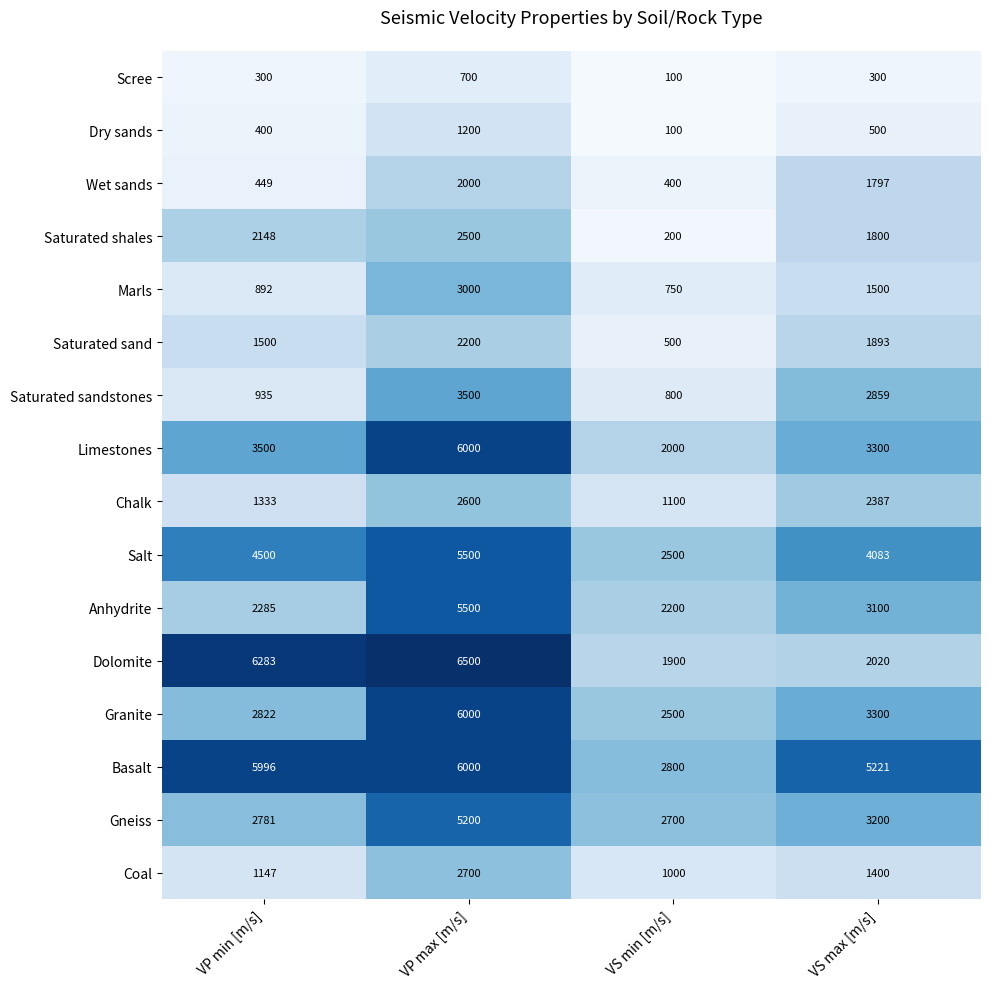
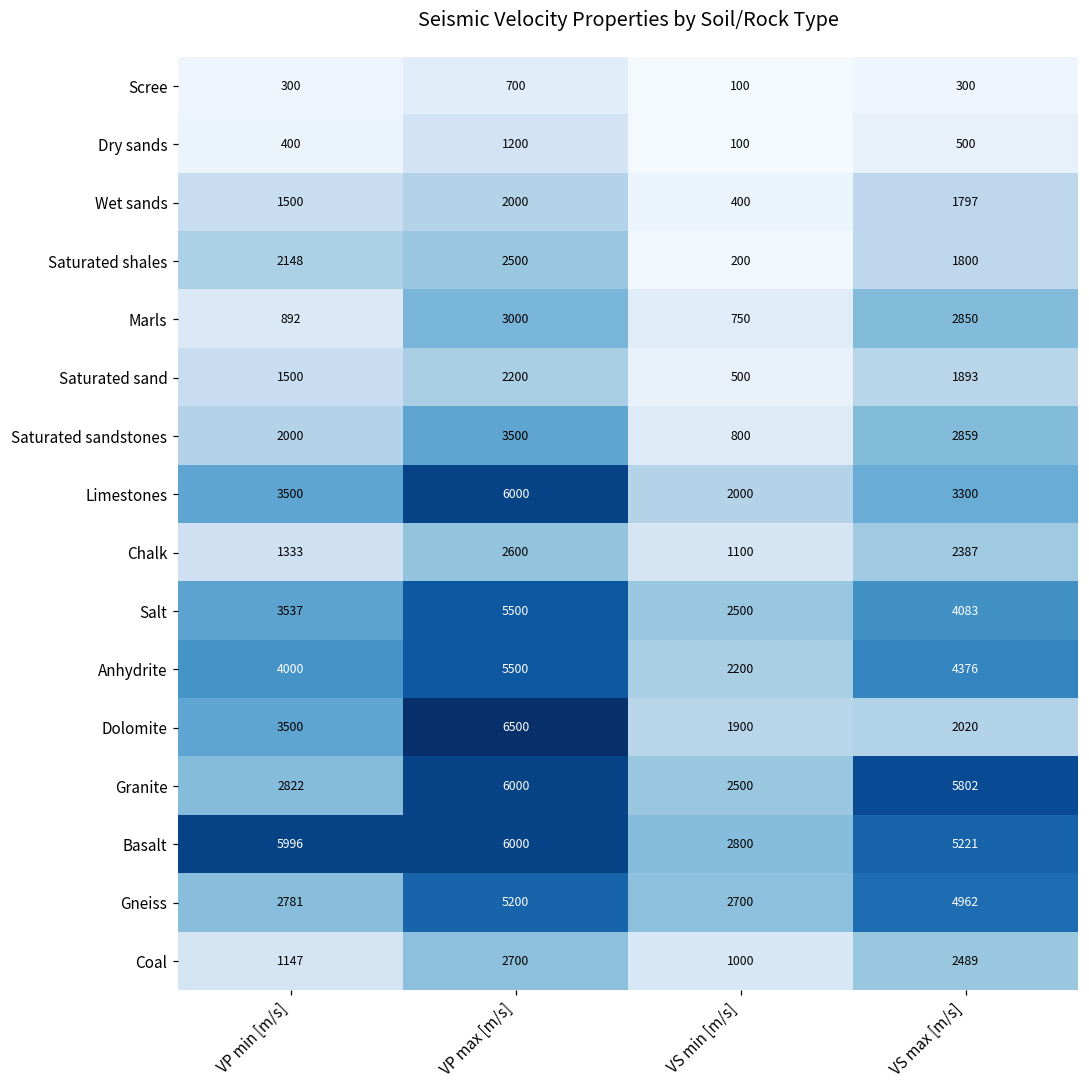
  {
    "Scree": {
      "VP min [m/s]": 300,
      "VP max [m/s]": 700,
      "VS min [m/s]": 100,
      "VS max [m/s]": 300
    },
    "Dry sands": {
      "VP min [m/s]": 400,
      "VP max [m/s]": 1200,
      "VS min [m/s]": 100,
      "VS max [m/s]": 500
    },
    "Wet sands": {
-     "VP min [m/s]": 449,
+     "VP min [m/s]": 1500,
      "VP max [m/s]": 2000,
      "VS min [m/s]": 400,
      "VS max [m/s]": 1797
    },
    "Saturated shales": {
      "VP min [m/s]": 2148,
      "VP max [m/s]": 2500,
      "VS min [m/s]": 200,
      "VS max [m/s]": 1800
    },
    "Marls": {
      "VP min [m/s]": 892,
      "VP max [m/s]": 3000,
      "VS min [m/s]": 750,
-     "VS max [m/s]": 1500
+     "VS max [m/s]": 2850
    },
    "Saturated sand": {
      "VP min [m/s]": 1500,
      "VP max [m/s]": 2200,
      "VS min [m/s]": 500,
      "VS max [m/s]": 1893
    },
    "Saturated sandstones": {
-     "VP min [m/s]": 935,
+     "VP min [m/s]": 2000,
      "VP max [m/s]": 3500,
      "VS min [m/s]": 800,
      "VS max [m/s]": 2859
    },
    "Limestones": {
      "VP min [m/s]": 3500,
      "VP max [m/s]": 6000,
      "VS min [m/s]": 2000,
      "VS max [m/s]": 3300
    },
    "Chalk": {
      "VP min [m/s]": 1333,
      "VP max [m/s]": 2600,
      "VS min [m/s]": 1100,
      "VS max [m/s]": 2387
    },
    "Salt": {
-     "VP min [m/s]": 4500,
+     "VP min [m/s]": 3537,
      "VP max [m/s]": 5500,
      "VS min [m/s]": 2500,
      "VS max [m/s]": 4083
    },
    "Anhydrite": {
-     "VP min [m/s]": 2285,
+     "VP min [m/s]": 4000,
      "VP max [m/s]": 5500,
      "VS min [m/s]": 2200,
-     "VS max [m/s]": 3100
+     "VS max [m/s]": 4376
    },
    "Dolomite": {
-     "VP min [m/s]": 6283,
+     "VP min [m/s]": 3500,
      "VP max [m/s]": 6500,
      "VS min [m/s]": 1900,
      "VS max [m/s]": 2020
    },
    "Granite": {
      "VP min [m/s]": 2822,
      "VP max [m/s]": 6000,
      "VS min [m/s]": 2500,
-     "VS max [m/s]": 3300
+     "VS max [m/s]": 5802
    },
    "Basalt": {
      "VP min [m/s]": 5996,
      "VP max [m/s]": 6000,
      "VS min [m/s]": 2800,
      "VS max [m/s]": 5221
    },
    "Gneiss": {
      "VP min [m/s]": 2781,
      "VP max [m/s]": 5200,
      "VS min [m/s]": 2700,
-     "VS max [m/s]": 3200
+     "VS max [m/s]": 4962
    },
    "Coal": {
      "VP min [m/s]": 1147,
      "VP max [m/s]": 2700,
      "VS min [m/s]": 1000,
-     "VS max [m/s]": 1400
+     "VS max [m/s]": 2489
    }
  }
